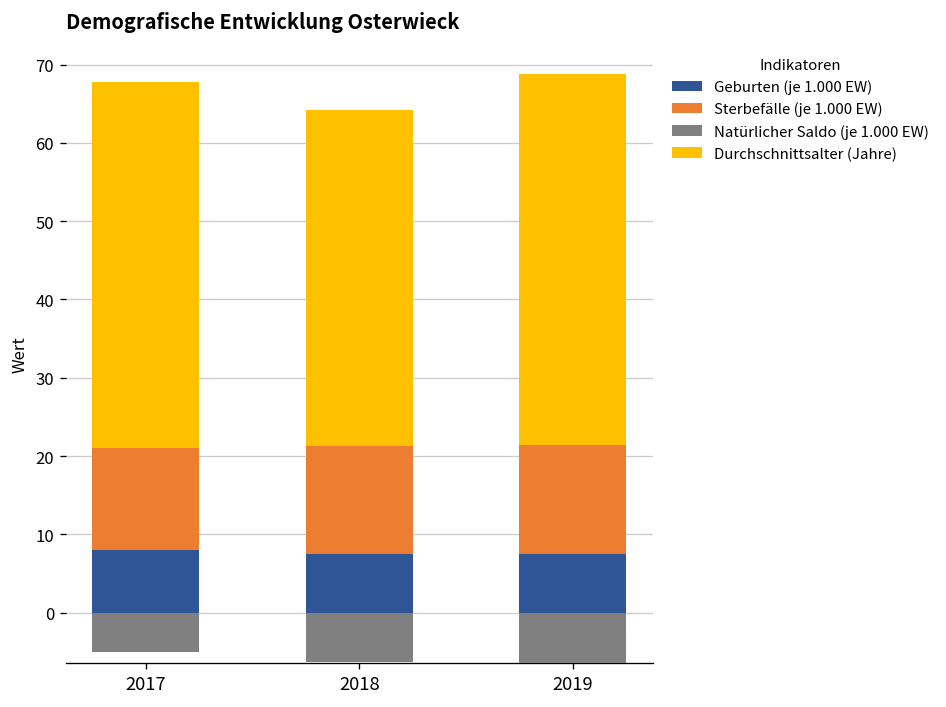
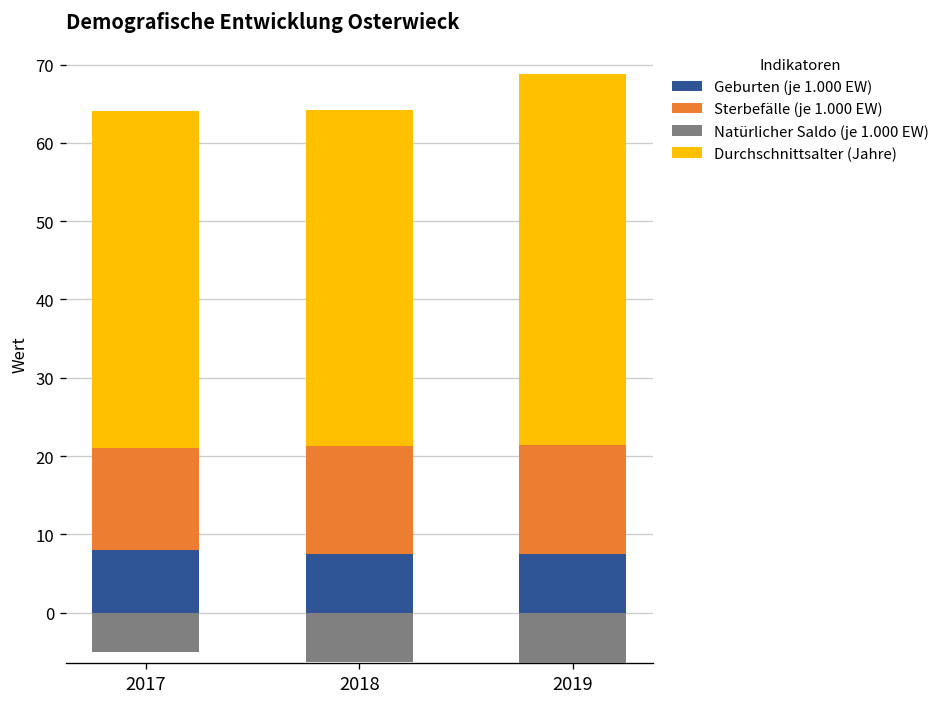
  {
    "Durchschnittsalter (Jahre)": {
-     "2017": 47,
+     "2017": 43,
      "2018": 43,
      "2019": 47
    }
  }
